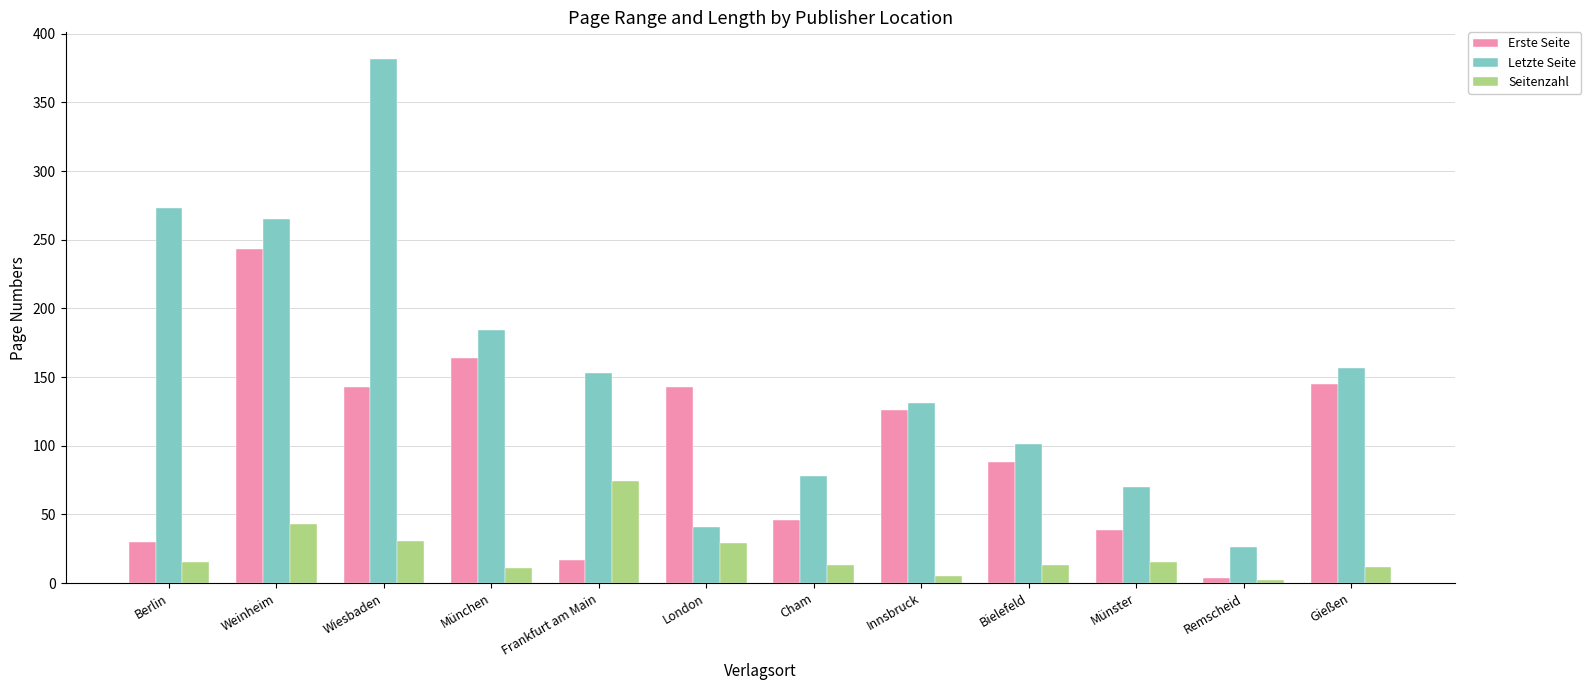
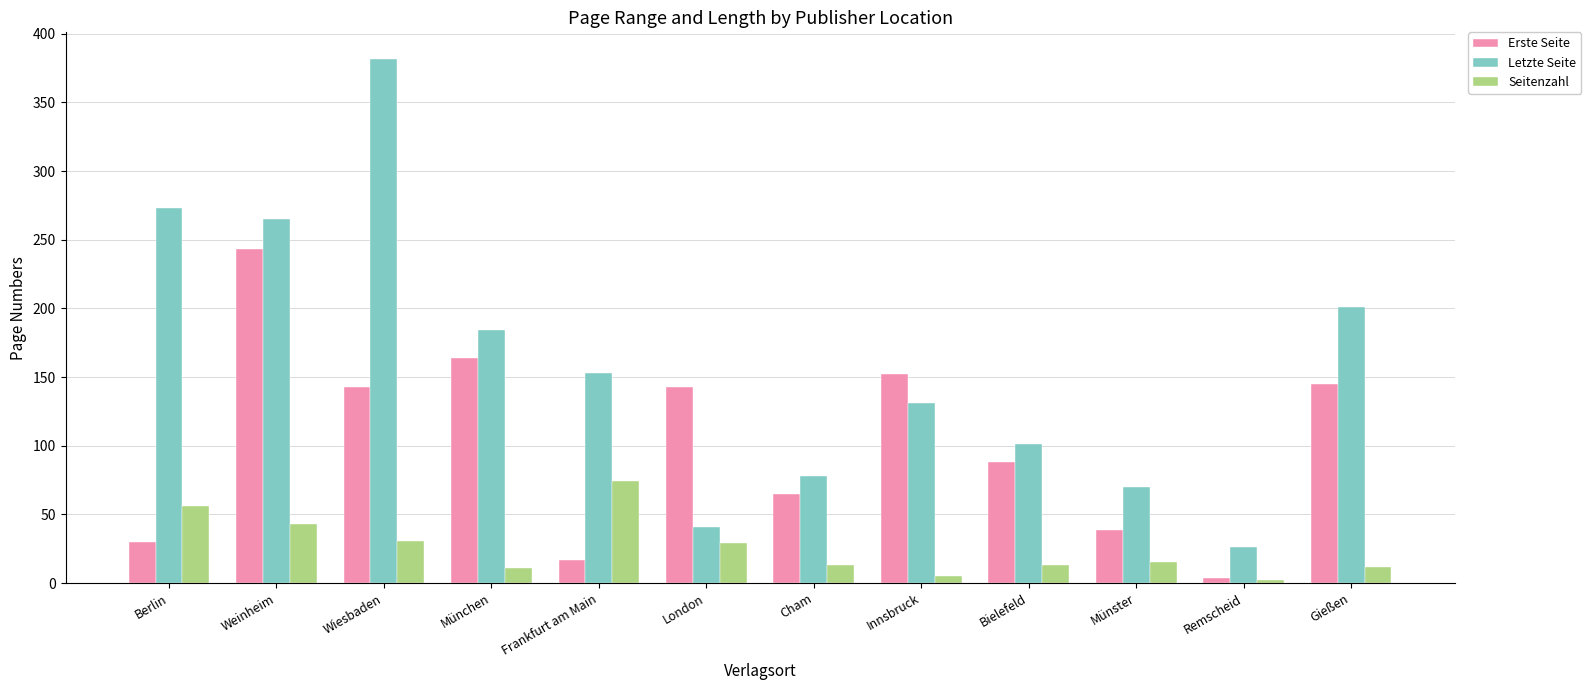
  {
    "Erste Seite": {
      "Berlin": 30,
      "Weinheim": 243,
      "Wiesbaden": 143,
      "München": 164,
      "Frankfurt am Main": 17,
      "London": 143,
-     "Cham": 46,
-     "Innsbruck": 126,
+     "Cham": 65,
+     "Innsbruck": 152,
      "Bielefeld": 88,
      "Münster": 39,
      "Remscheid": 4,
      "Gießen": 145
    },
    "Letzte Seite": {
      "Berlin": 273,
      "Weinheim": 265,
      "Wiesbaden": 382,
      "München": 184,
      "Frankfurt am Main": 153,
      "London": 41,
      "Cham": 78,
      "Innsbruck": 131,
      "Bielefeld": 101,
      "Münster": 70,
      "Remscheid": 26,
-     "Gießen": 157
+     "Gießen": 201
    },
    "Seitenzahl": {
-     "Berlin": 15,
+     "Berlin": 56,
      "Weinheim": 43,
      "Wiesbaden": 31,
      "München": 11,
      "Frankfurt am Main": 74,
      "London": 29,
      "Cham": 13,
      "Innsbruck": 5,
      "Bielefeld": 13,
      "Münster": 15,
      "Remscheid": 2,
      "Gießen": 12
    }
  }
